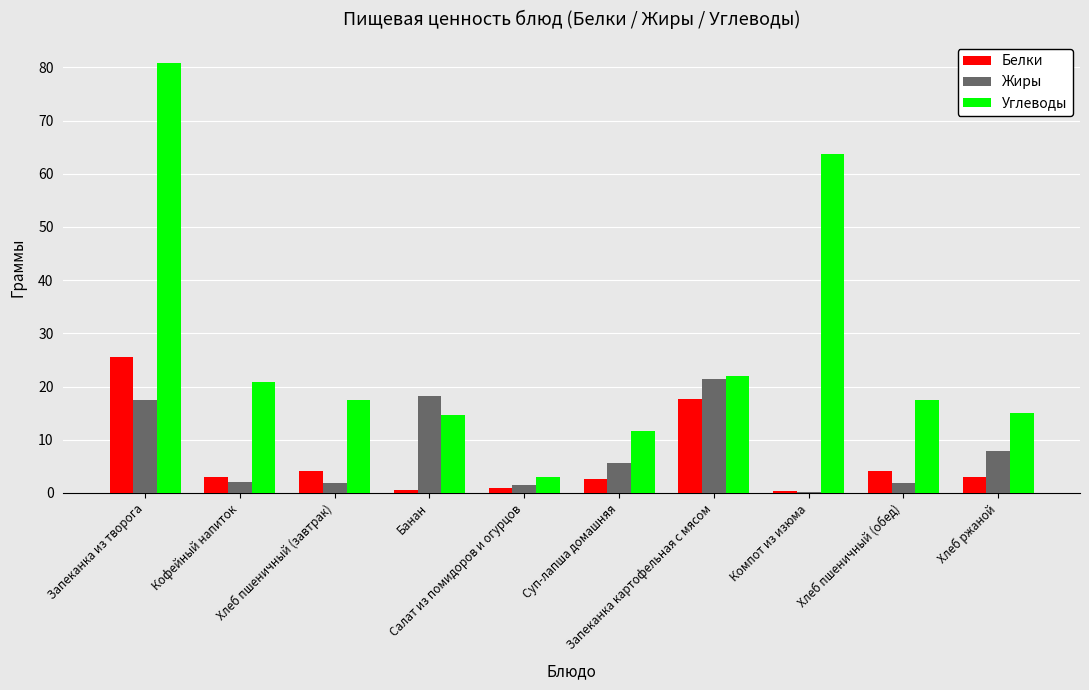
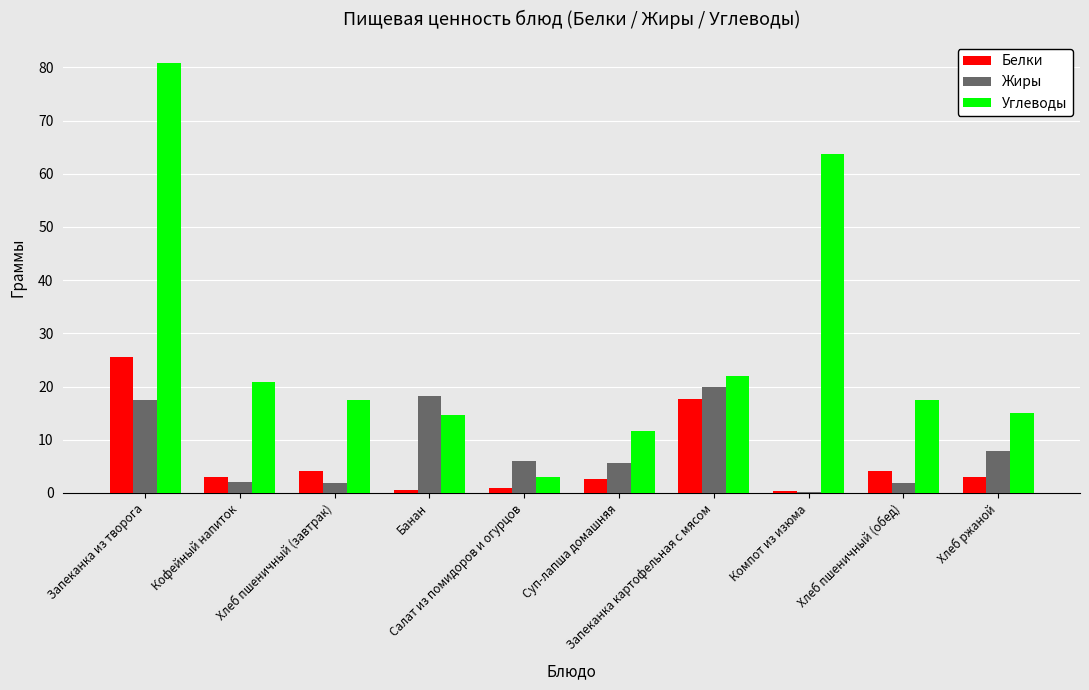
  {
    "Белки": {
      "Запеканка из творога": 26,
      "Кофейный напиток": 3,
      "Хлеб пшеничный (завтрак)": 4,
      "Банан": 1,
      "Салат из помидоров и огурцов": 1,
      "Суп-лапша домашняя": 3,
      "Запеканка картофельная с мясом": 18,
      "Хлеб пшеничный (обед)": 4,
      "Хлеб ржаной": 3
    },
    "Жиры": {
      "Запеканка из творога": 17,
      "Кофейный напиток": 2,
      "Хлеб пшеничный (завтрак)": 2,
      "Банан": 18,
-     "Салат из помидоров и огурцов": 1,
+     "Салат из помидоров и огурцов": 6,
      "Суп-лапша домашняя": 6,
-     "Запеканка картофельная с мясом": 21,
+     "Запеканка картофельная с мясом": 20,
      "Хлеб пшеничный (обед)": 2,
      "Хлеб ржаной": 8
    },
    "Углеводы": {
      "Запеканка из творога": 81,
      "Кофейный напиток": 21,
      "Хлеб пшеничный (завтрак)": 17,
      "Банан": 15,
      "Салат из помидоров и огурцов": 3,
      "Суп-лапша домашняя": 12,
      "Запеканка картофельная с мясом": 22,
      "Компот из изюма": 64,
      "Хлеб пшеничный (обед)": 17,
      "Хлеб ржаной": 15
    }
  }
